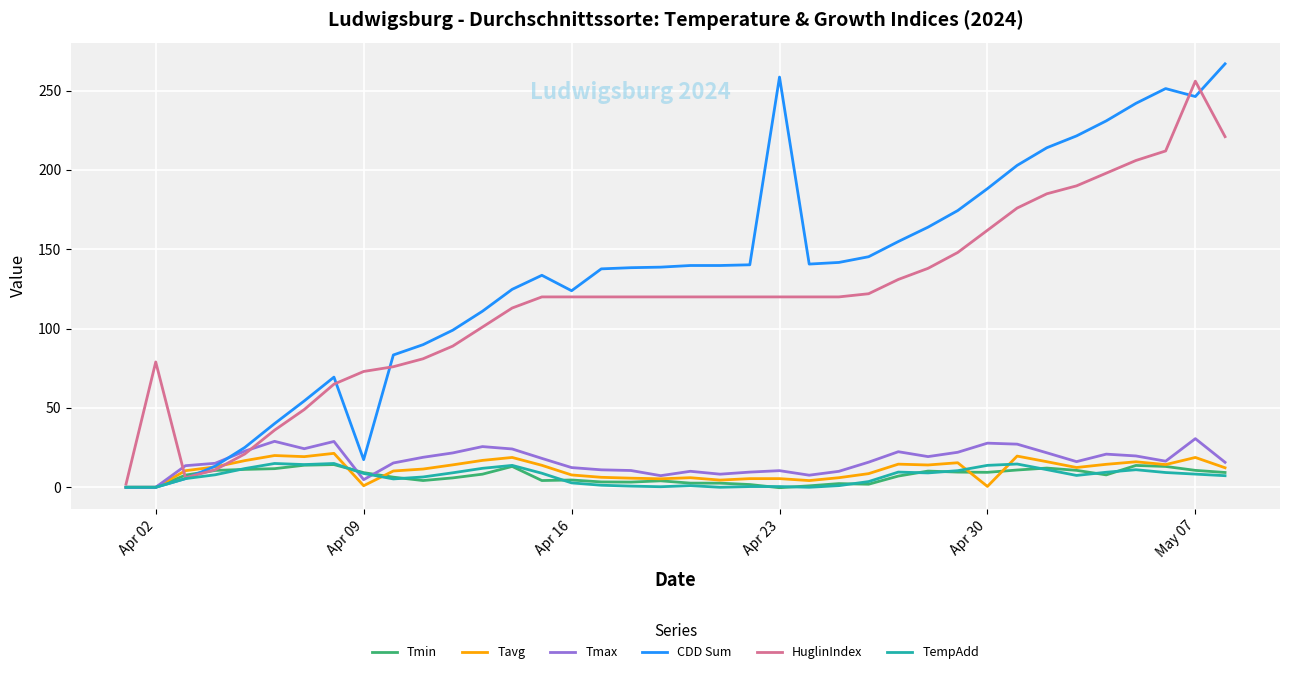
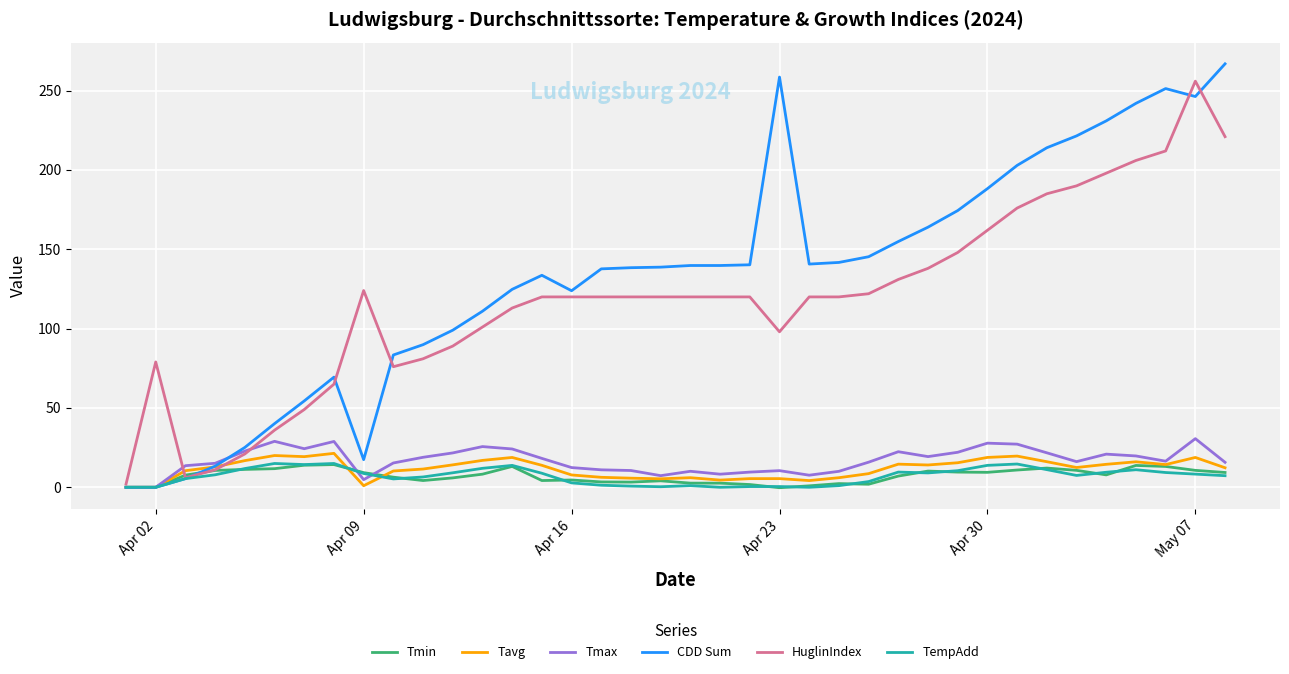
  {
    "Tmin": {
      "Apr 16": 5,
      "Apr 30": 9,
      "May 07": 11
    },
    "Tavg": {
      "Apr 09": 1,
      "Apr 16": 8,
      "Apr 23": 5,
-     "Apr 30": 1,
+     "Apr 30": 19,
      "May 07": 19
    },
    "Tmax": {
      "Apr 09": 5,
      "Apr 16": 12,
      "Apr 23": 10,
      "Apr 30": 28,
      "May 07": 31
    },
    "CDD Sum": {
      "Apr 09": 17,
      "Apr 16": 124,
      "Apr 23": 259,
      "Apr 30": 188,
      "May 07": 246
    },
    "HuglinIndex": {
      "Apr 02": 79,
-     "Apr 09": 73,
+     "Apr 09": 124,
      "Apr 16": 120,
-     "Apr 23": 120,
+     "Apr 23": 98,
      "Apr 30": 162,
      "May 07": 256
    },
    "TempAdd": {
      "Apr 16": 3,
      "Apr 30": 14,
      "May 07": 8
    }
  }
